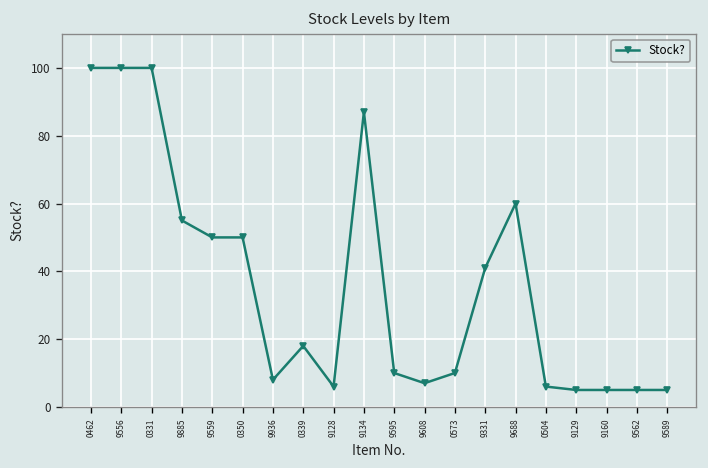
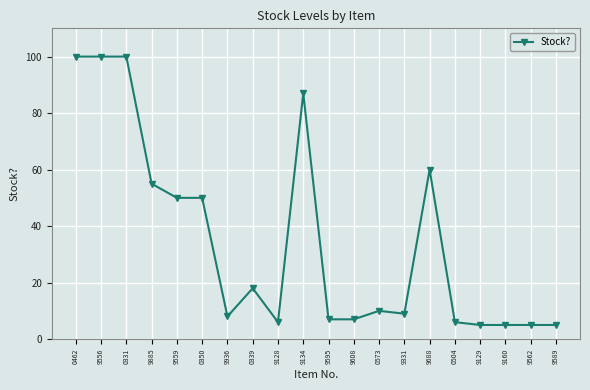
  {
    "0462": 100,
    "9556": 100,
    "0331": 100,
    "9885": 55,
    "9559": 50,
    "0350": 50,
    "9936": 8,
    "0339": 18,
    "9128": 6,
    "9134": 87,
-   "9595": 10,
+   "9595": 7,
    "9608": 7,
    "0573": 10,
-   "9331": 41,
+   "9331": 9,
    "9688": 60,
    "0504": 6,
    "9129": 5,
    "9160": 5,
    "9562": 5,
    "9589": 5
  }
